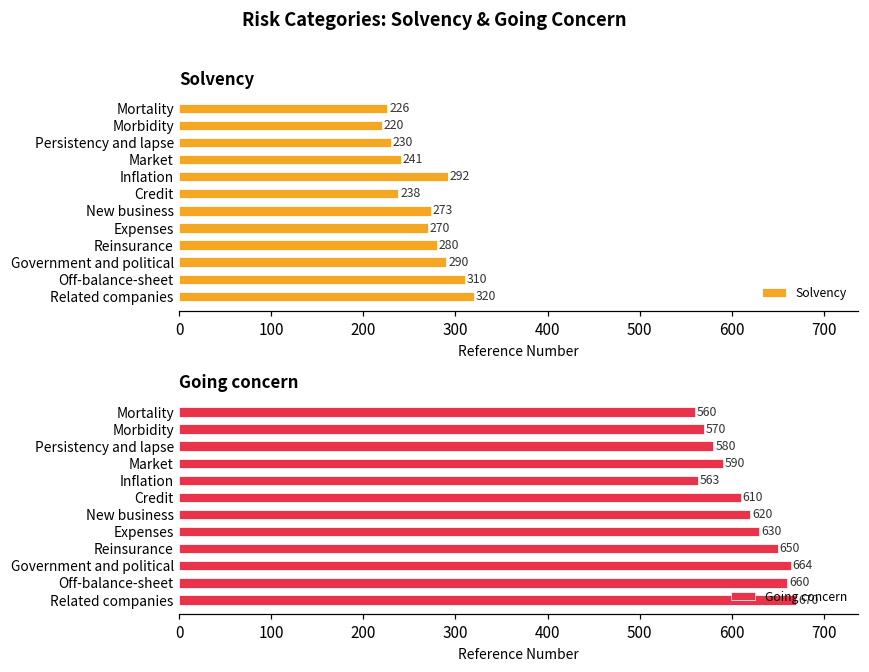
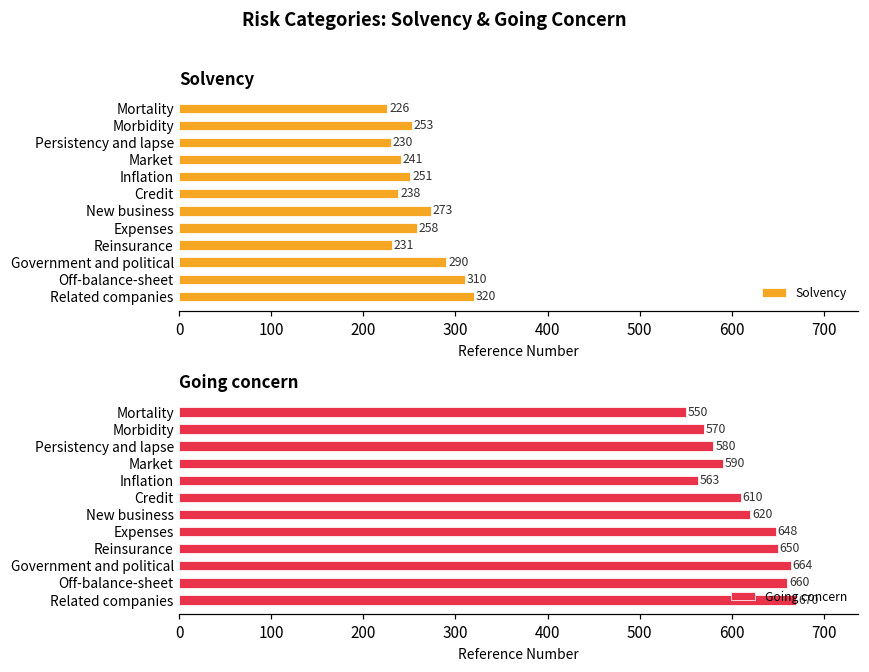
  {
    "Solvency": {
      "Mortality": 226,
-     "Morbidity": 220,
+     "Morbidity": 253,
      "Persistency and lapse": 230,
      "Market": 241,
-     "Inflation": 292,
+     "Inflation": 251,
      "Credit": 238,
      "New business": 273,
-     "Expenses": 270,
-     "Reinsurance": 280,
+     "Expenses": 258,
+     "Reinsurance": 231,
      "Government and political": 290,
      "Off-balance-sheet": 310,
      "Related companies": 320
    },
    "Going concern": {
-     "Mortality": 560,
+     "Mortality": 550,
      "Morbidity": 570,
      "Persistency and lapse": 580,
      "Market": 590,
      "Inflation": 563,
      "Credit": 610,
      "New business": 620,
-     "Expenses": 630,
+     "Expenses": 648,
      "Reinsurance": 650,
      "Government and political": 664,
      "Off-balance-sheet": 660,
      "Related companies": 670
    }
  }
